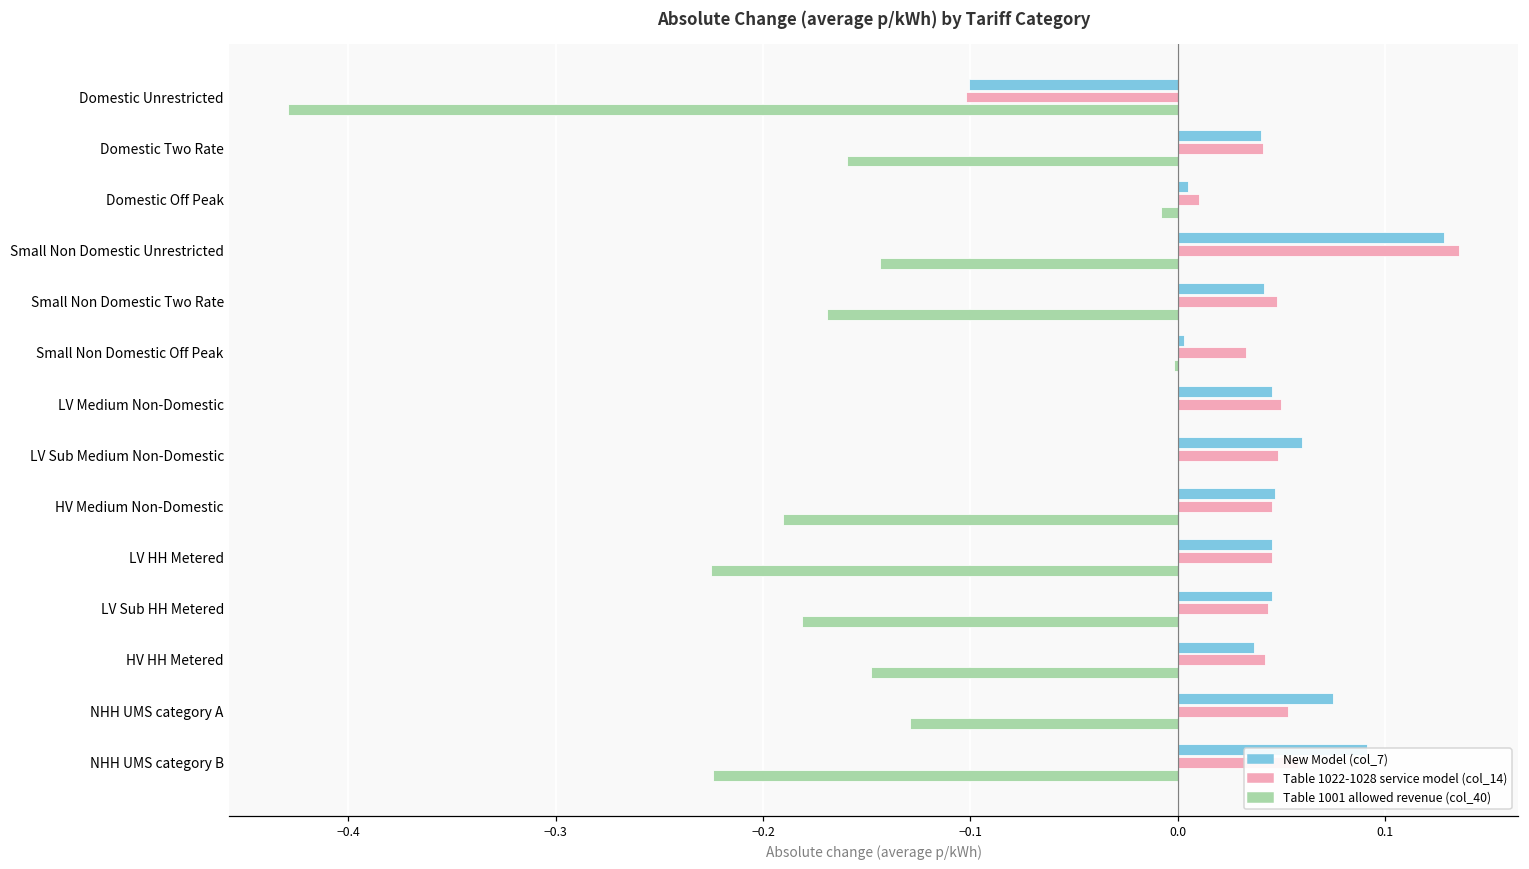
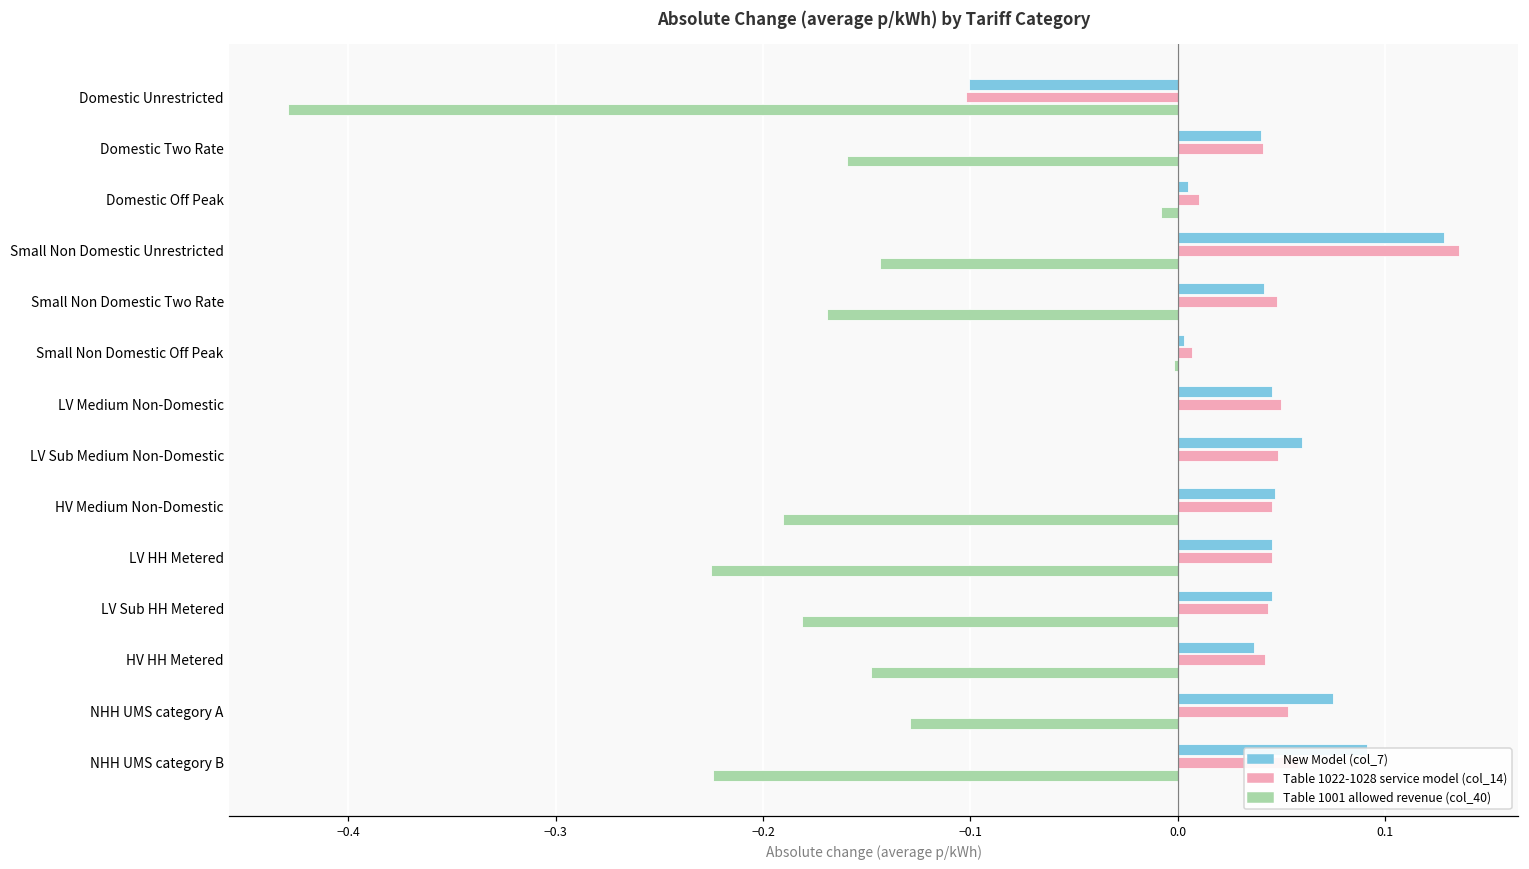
  {
    "New Model (col_7)": {
      "Domestic Unrestricted": -0.101,
      "Domestic Two Rate": 0.040,
      "Domestic Off Peak": 0.005,
      "Small Non Domestic Unrestricted": 0.128,
      "Small Non Domestic Two Rate": 0.042,
      "Small Non Domestic Off Peak": 0.003,
      "LV Medium Non-Domestic": 0.045,
      "LV Sub Medium Non-Domestic": 0.060,
      "HV Medium Non-Domestic": 0.047,
      "LV HH Metered": 0.045,
      "LV Sub HH Metered": 0.046,
      "HV HH Metered": 0.037,
      "NHH UMS category A": 0.075,
      "NHH UMS category B": 0.091
    },
    "Table 1022-1028 service model (col_14)": {
      "Domestic Unrestricted": -0.102,
      "Domestic Two Rate": 0.041,
      "Domestic Off Peak": 0.010,
      "Small Non Domestic Unrestricted": 0.136,
      "Small Non Domestic Two Rate": 0.048,
-     "Small Non Domestic Off Peak": 0.033,
+     "Small Non Domestic Off Peak": 0.007,
      "LV Medium Non-Domestic": 0.050,
      "LV Sub Medium Non-Domestic": 0.048,
      "HV Medium Non-Domestic": 0.046,
      "LV HH Metered": 0.045,
      "LV Sub HH Metered": 0.043,
      "HV HH Metered": 0.042,
      "NHH UMS category A": 0.053
    },
    "Table 1001 allowed revenue (col_40)": {
      "Domestic Unrestricted": -0.429,
      "Domestic Two Rate": -0.159,
      "Domestic Off Peak": -0.008,
      "Small Non Domestic Unrestricted": -0.144,
      "Small Non Domestic Two Rate": -0.169,
      "Small Non Domestic Off Peak": -0.002,
      "LV Medium Non-Domestic": 0.000,
      "LV Sub Medium Non-Domestic": 0.000,
      "HV Medium Non-Domestic": -0.190,
      "LV HH Metered": -0.225,
      "LV Sub HH Metered": -0.181,
      "HV HH Metered": -0.148,
      "NHH UMS category A": -0.129,
      "NHH UMS category B": -0.224
    }
  }
